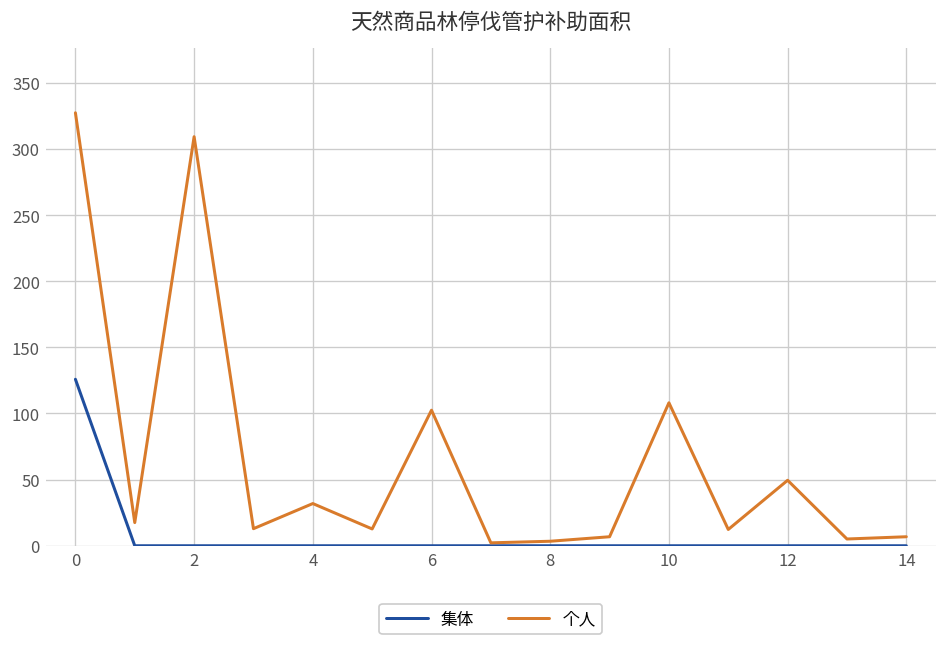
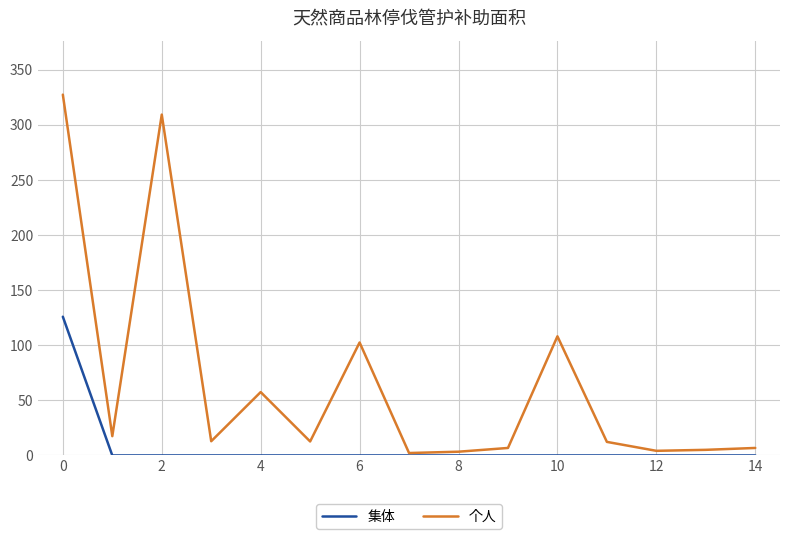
  {
    "集体": {
      "0": 126,
      "2": 0,
      "4": 0,
      "6": 0,
      "8": 0,
      "10": 0,
      "12": 0,
      "14": 0
    },
    "个人": {
      "0": 327,
      "2": 309,
-     "4": 32,
+     "4": 58,
      "6": 103,
      "8": 3,
      "10": 108,
-     "12": 50,
+     "12": 4,
      "14": 7
    }
  }
